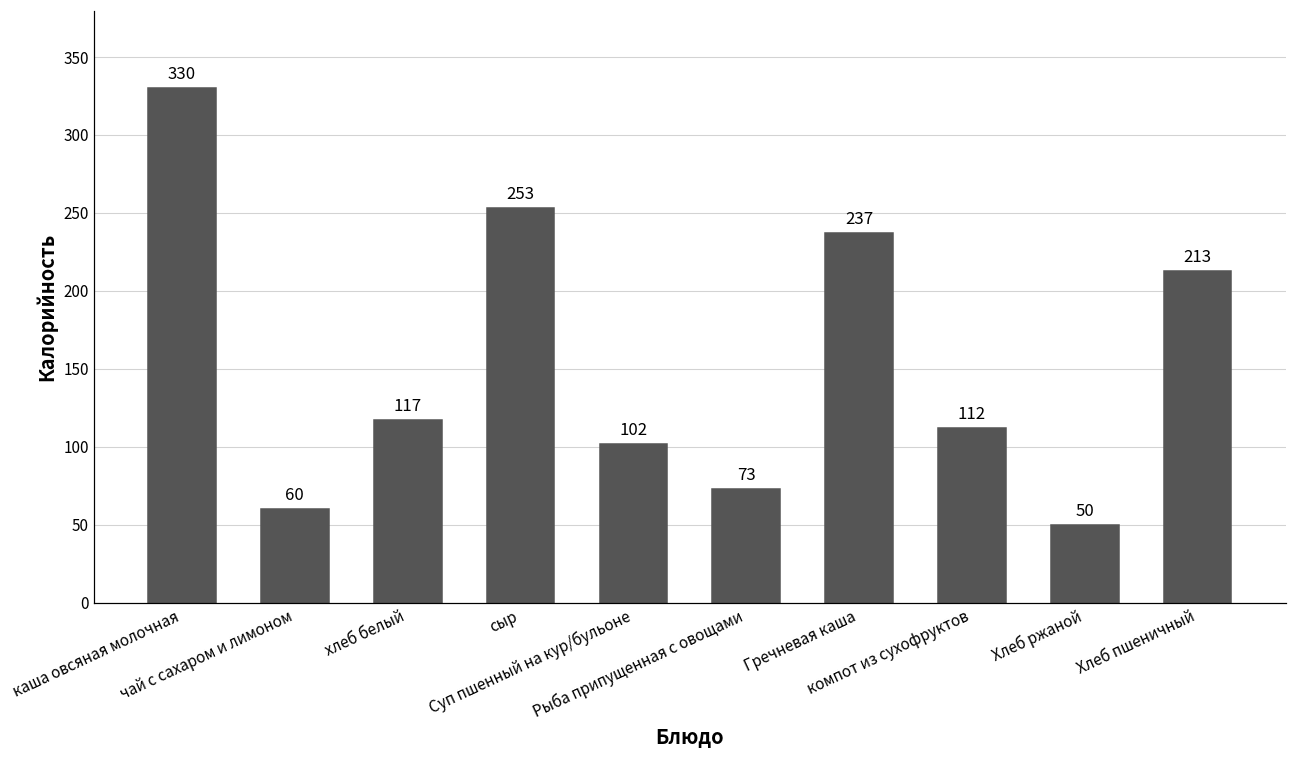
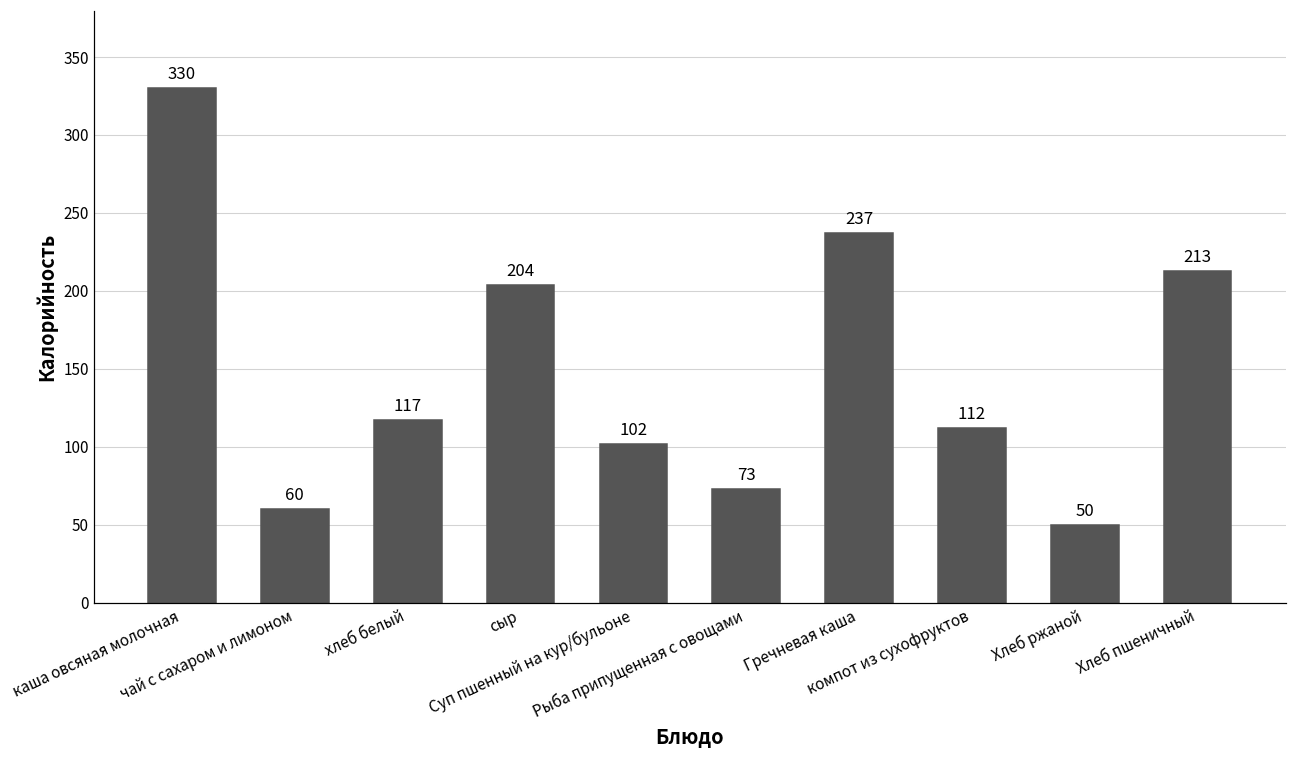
  {
    "каша овсяная молочная": 330,
    "чай с сахаром и лимоном": 60,
    "хлеб белый": 117,
-   "сыр": 253,
+   "сыр": 204,
    "Суп пшенный на кур/бульоне": 102,
    "Рыба припущенная с овощами": 73,
    "Гречневая каша": 237,
    "компот из сухофруктов": 112,
    "Хлеб ржаной": 50,
    "Хлеб пшеничный": 213
  }
